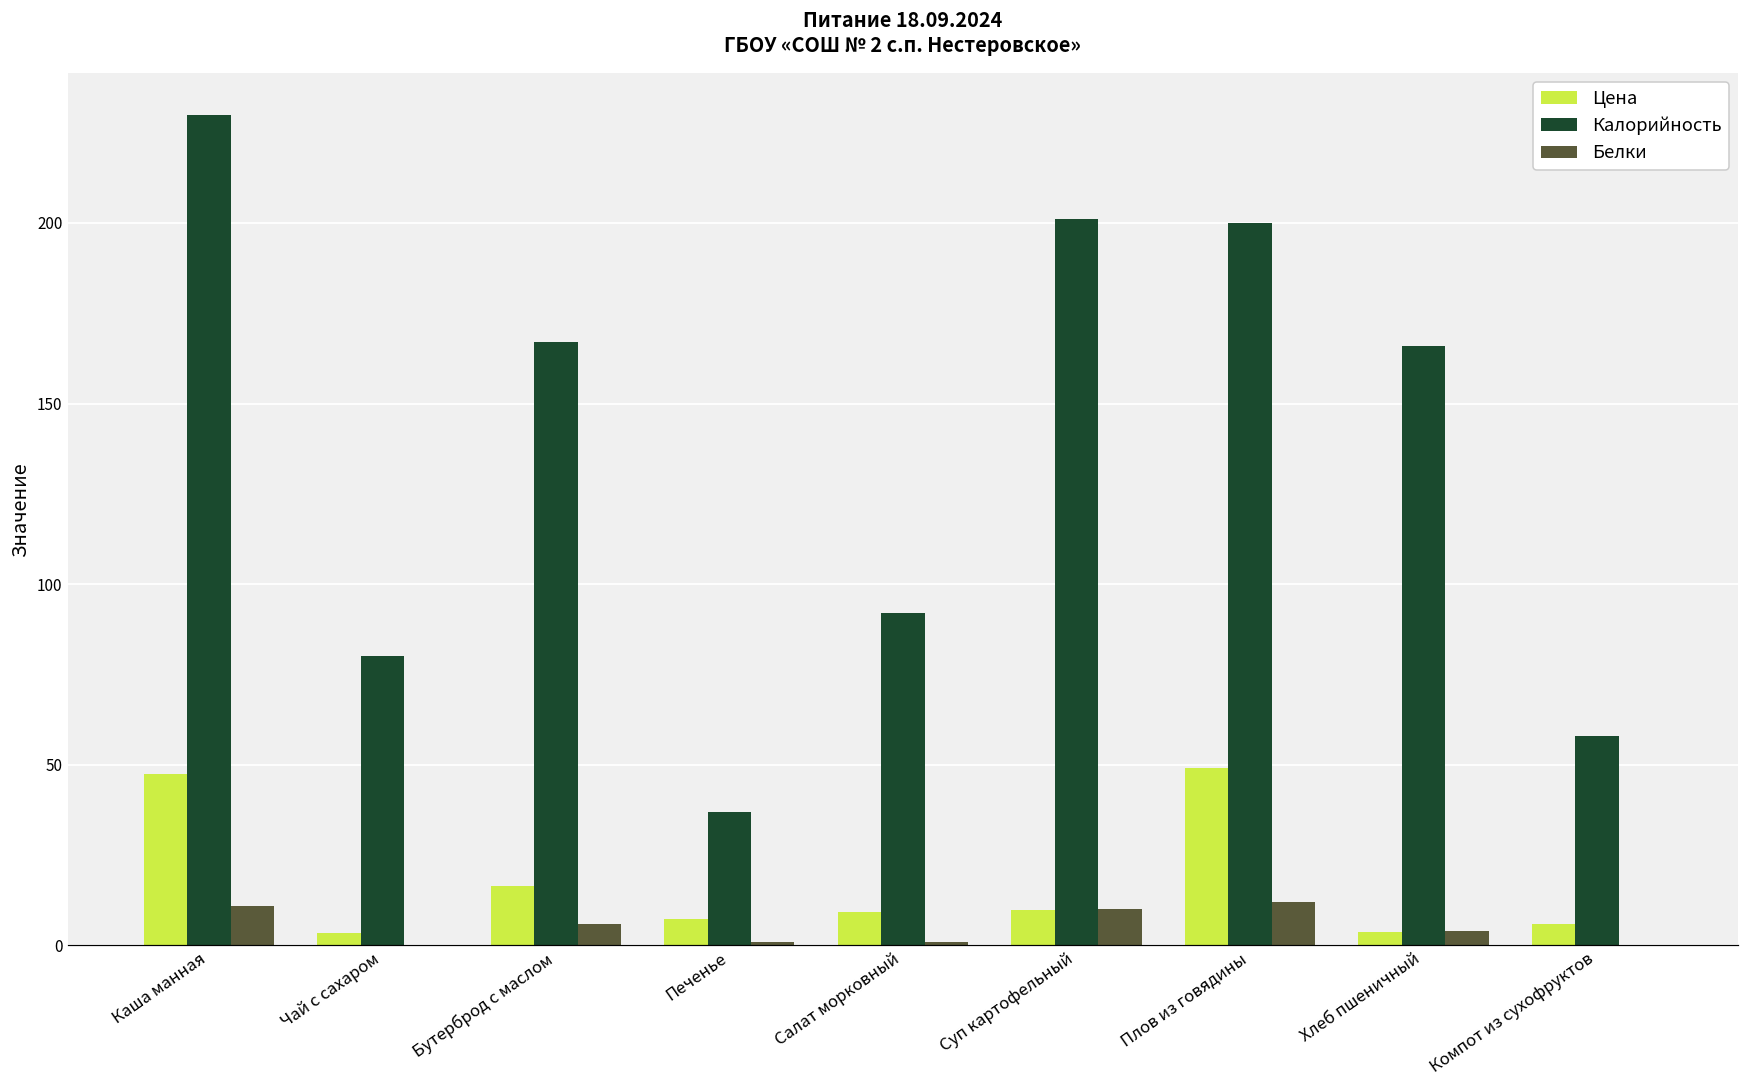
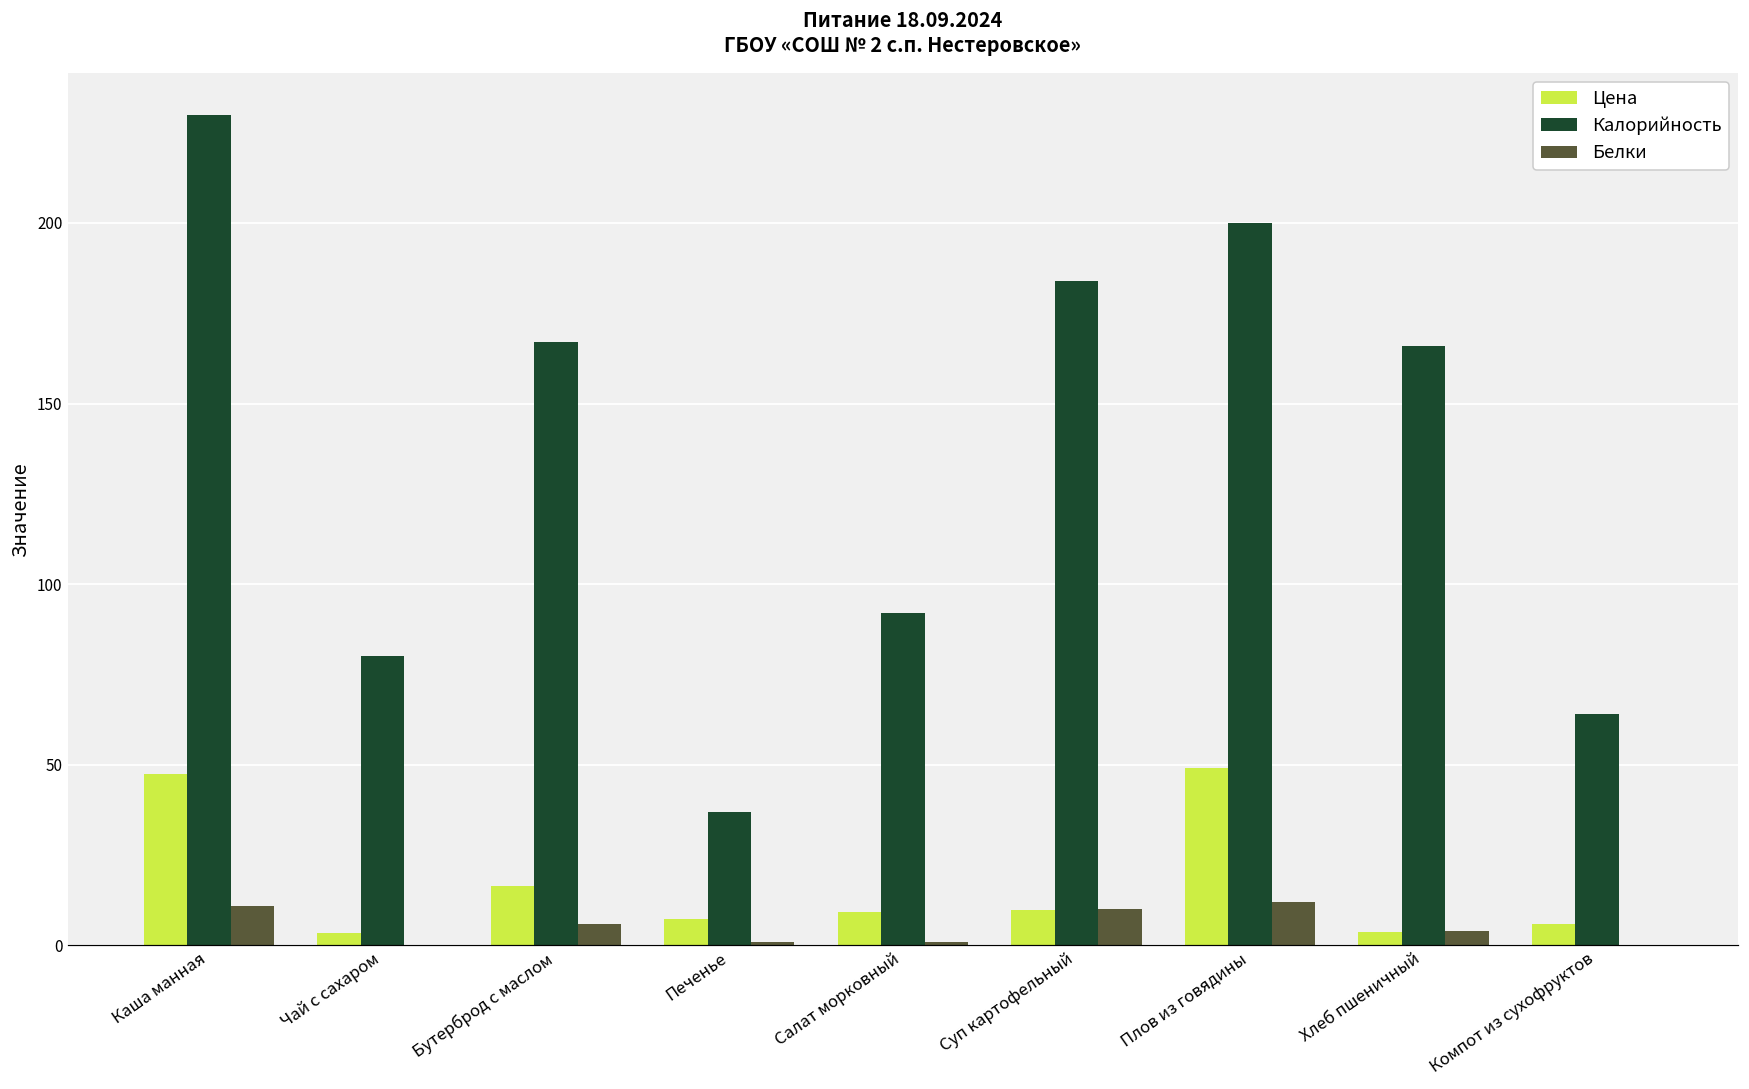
  {
    "Цена": {
      "Каша манная": 47,
      "Чай с сахаром": 3,
      "Бутерброд с маслом": 17,
      "Печенье": 7,
      "Салат морковный": 9,
      "Суп картофельный": 10,
      "Плов из говядины": 49,
      "Хлеб пшеничный": 4,
      "Компот из сухофруктов": 6
    },
    "Калорийность": {
      "Каша манная": 230,
      "Чай с сахаром": 80,
      "Бутерброд с маслом": 167,
      "Печенье": 37,
      "Салат морковный": 92,
-     "Суп картофельный": 201,
+     "Суп картофельный": 184,
      "Плов из говядины": 200,
      "Хлеб пшеничный": 166,
-     "Компот из сухофруктов": 58
+     "Компот из сухофруктов": 64
    },
    "Белки": {
      "Каша манная": 11,
      "Чай с сахаром": 0,
      "Бутерброд с маслом": 6,
      "Печенье": 1,
      "Салат морковный": 1,
      "Суп картофельный": 10,
      "Плов из говядины": 12,
      "Хлеб пшеничный": 4,
      "Компот из сухофруктов": 0
    }
  }
